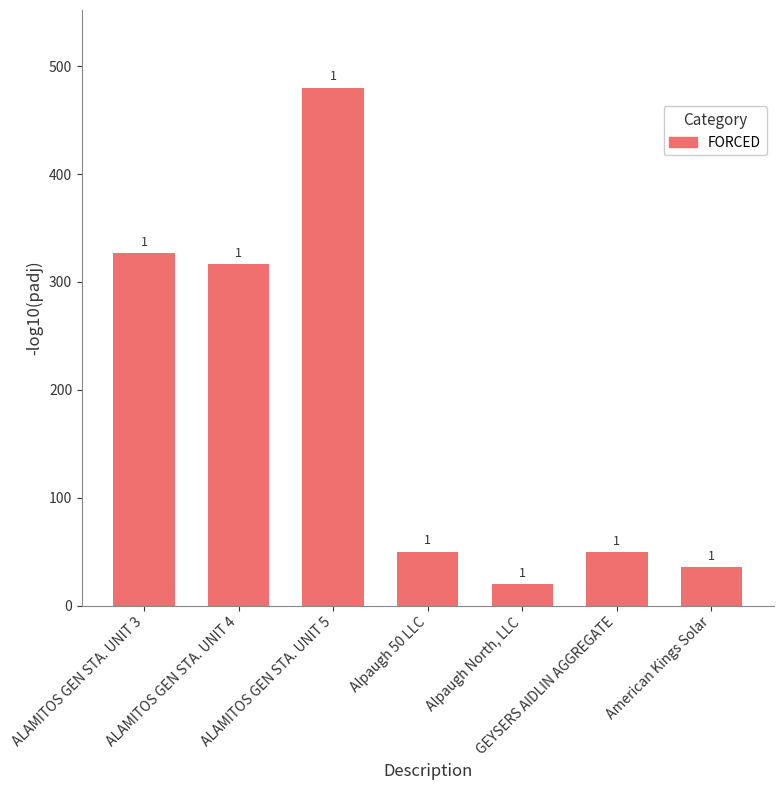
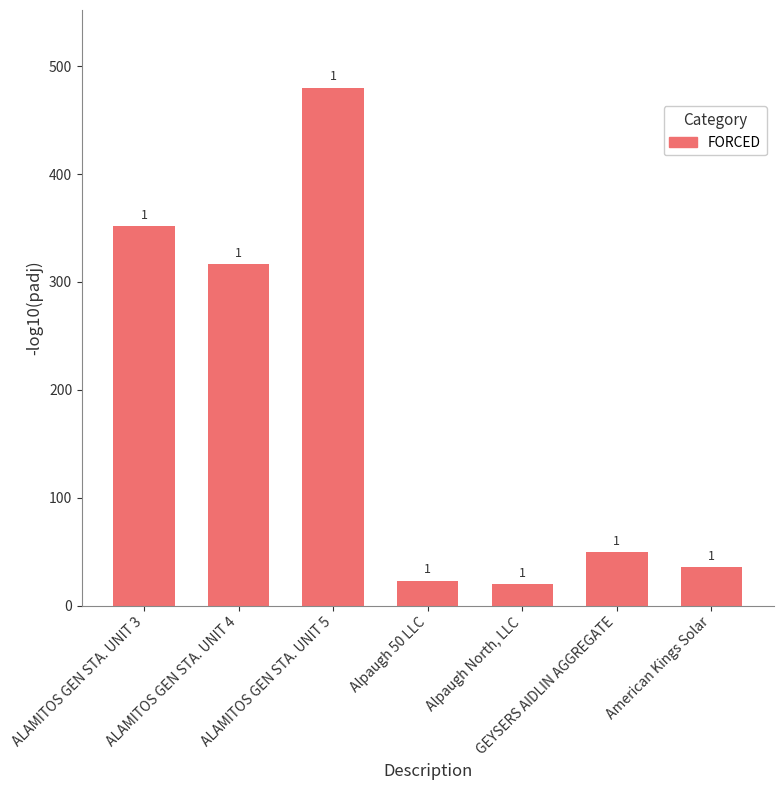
  {
-   "ALAMITOS GEN STA. UNIT 3": 327,
-   "Alpaugh 50 LLC": 50
+   "ALAMITOS GEN STA. UNIT 3": 352,
+   "Alpaugh 50 LLC": 23
  }
